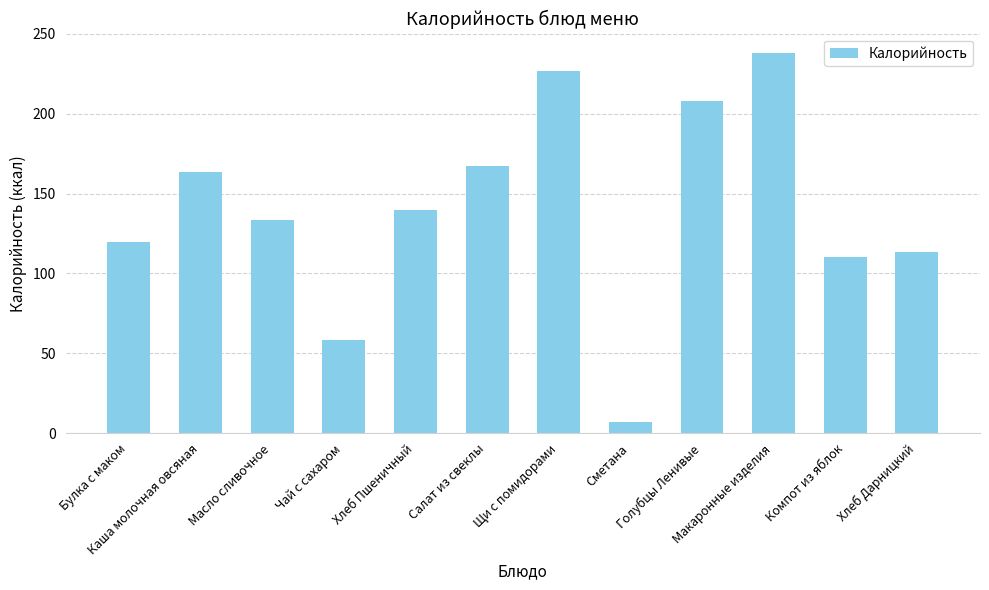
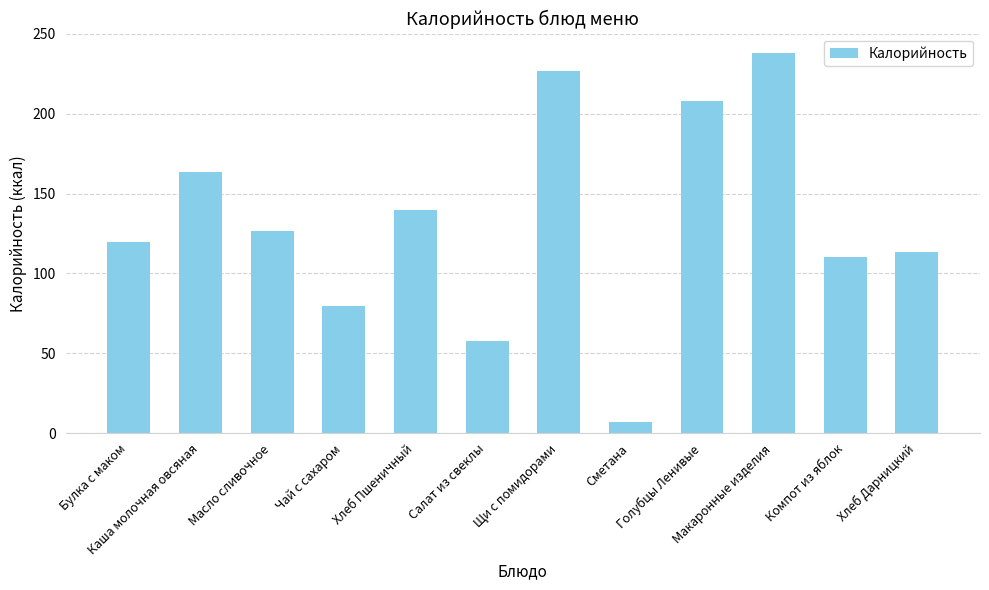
  {
    "Булка с маком": 119,
    "Каша молочная овсяная": 163,
-   "Масло сливочное": 133,
-   "Чай с сахаром": 58,
+   "Масло сливочное": 126,
+   "Чай с сахаром": 80,
    "Хлеб Пшеничный": 140,
-   "Салат из свеклы": 167,
+   "Салат из свеклы": 58,
    "Щи с помидорами": 227,
    "Сметана": 7,
    "Голубцы Ленивые": 208,
    "Макаронные изделия": 238,
    "Компот из яблок": 110,
    "Хлеб Дарницкий": 113
  }
